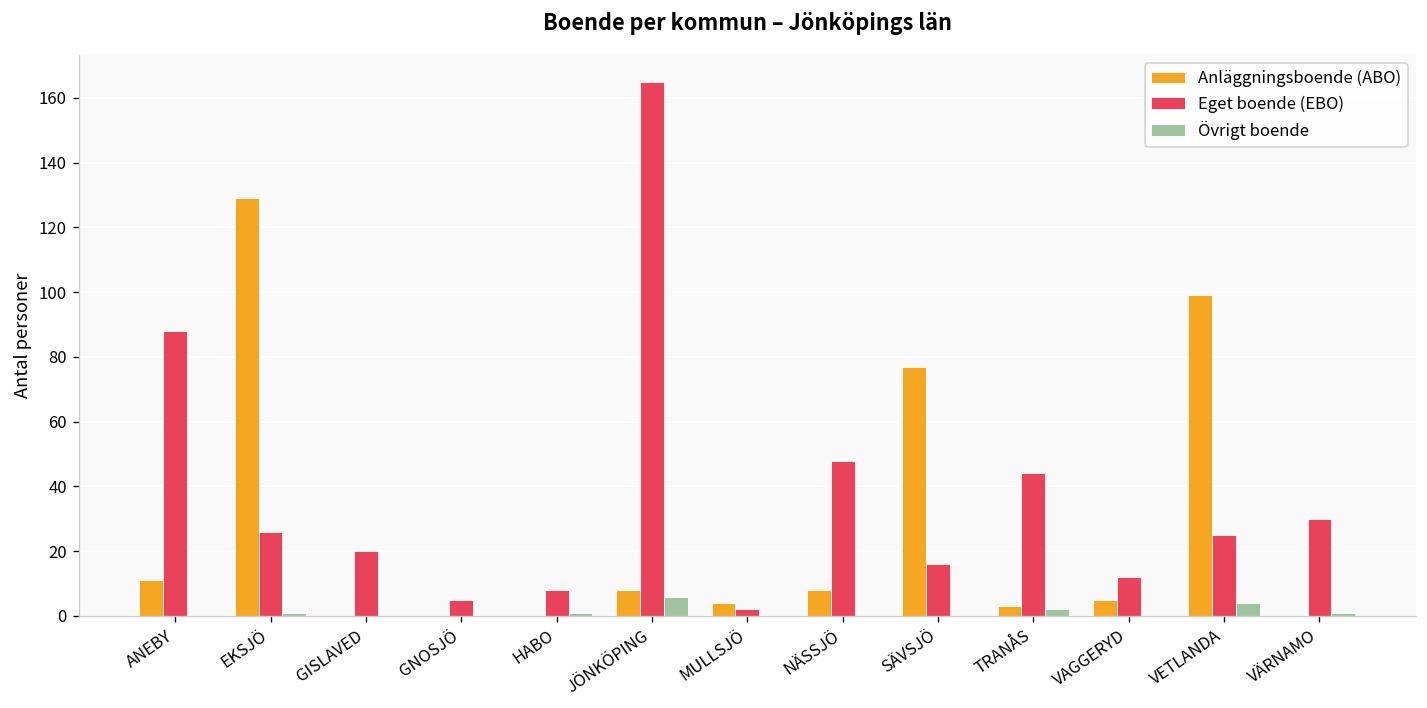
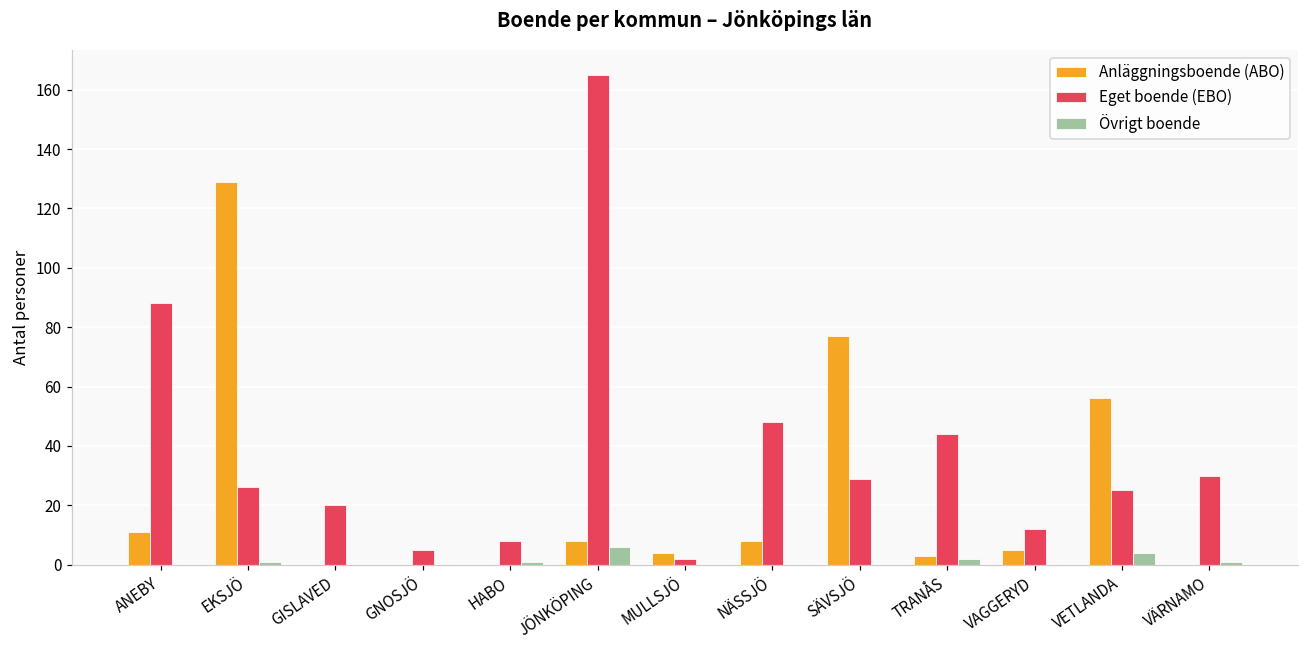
  {
    "Anläggningsboende (ABO)": {
      "ANEBY": 11,
      "EKSJÖ": 129,
      "GISLAVED": 0,
      "GNOSJÖ": 0,
      "HABO": 0,
      "JÖNKÖPING": 8,
      "MULLSJÖ": 4,
      "NÄSSJÖ": 8,
      "SÄVSJÖ": 77,
      "TRANÅS": 3,
      "VAGGERYD": 5,
-     "VETLANDA": 99,
+     "VETLANDA": 56,
      "VÄRNAMO": 0
    },
    "Eget boende (EBO)": {
      "ANEBY": 88,
      "EKSJÖ": 26,
      "GISLAVED": 20,
      "GNOSJÖ": 5,
      "HABO": 8,
      "JÖNKÖPING": 165,
      "MULLSJÖ": 2,
      "NÄSSJÖ": 48,
-     "SÄVSJÖ": 16,
+     "SÄVSJÖ": 29,
      "TRANÅS": 44,
      "VAGGERYD": 12,
      "VETLANDA": 25,
      "VÄRNAMO": 30
    },
    "Övrigt boende": {
      "ANEBY": 0,
      "EKSJÖ": 1,
      "GISLAVED": 0,
      "GNOSJÖ": 0,
      "HABO": 1,
      "JÖNKÖPING": 6,
      "MULLSJÖ": 0,
      "NÄSSJÖ": 0,
      "SÄVSJÖ": 0,
      "TRANÅS": 2,
      "VAGGERYD": 0,
      "VETLANDA": 4,
      "VÄRNAMO": 1
    }
  }
